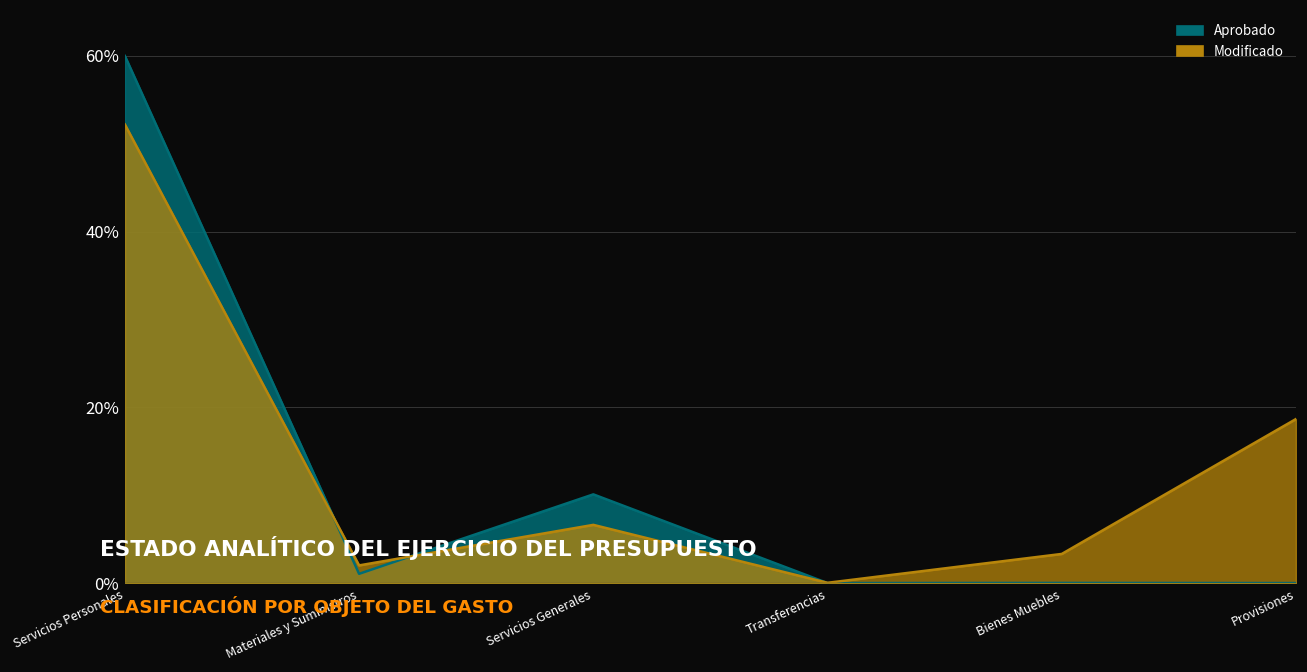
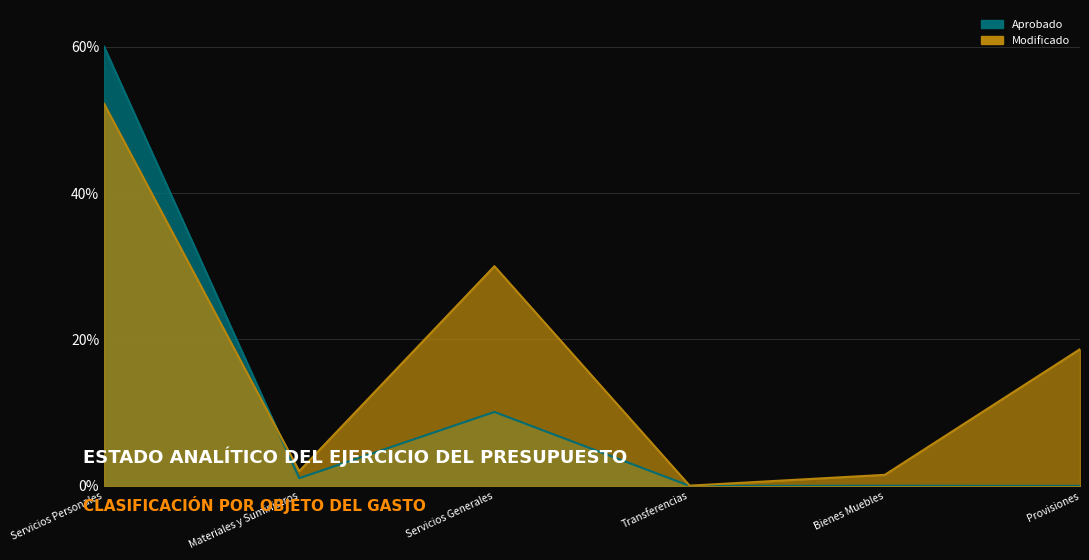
  {
    "Aprobado": {
      "Servicios Personales": "60%",
      "Materiales y Suministros": "1%",
      "Servicios Generales": "10%",
      "Bienes Muebles": "0%",
      "Provisiones": "0%"
    },
    "Modificado": {
      "Servicios Personales": "52%",
      "Materiales y Suministros": "2%",
-     "Servicios Generales": "7%",
-     "Bienes Muebles": "3%",
+     "Servicios Generales": "30%",
+     "Bienes Muebles": "2%",
      "Provisiones": "19%"
    }
  }
